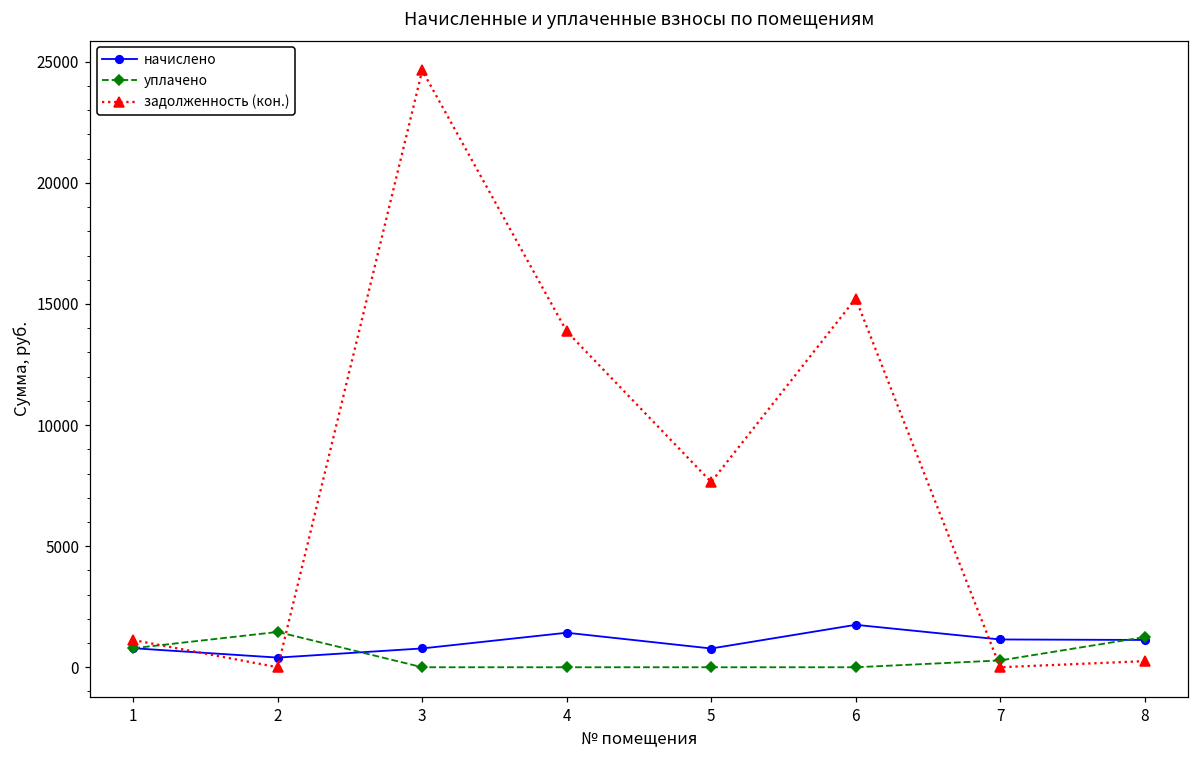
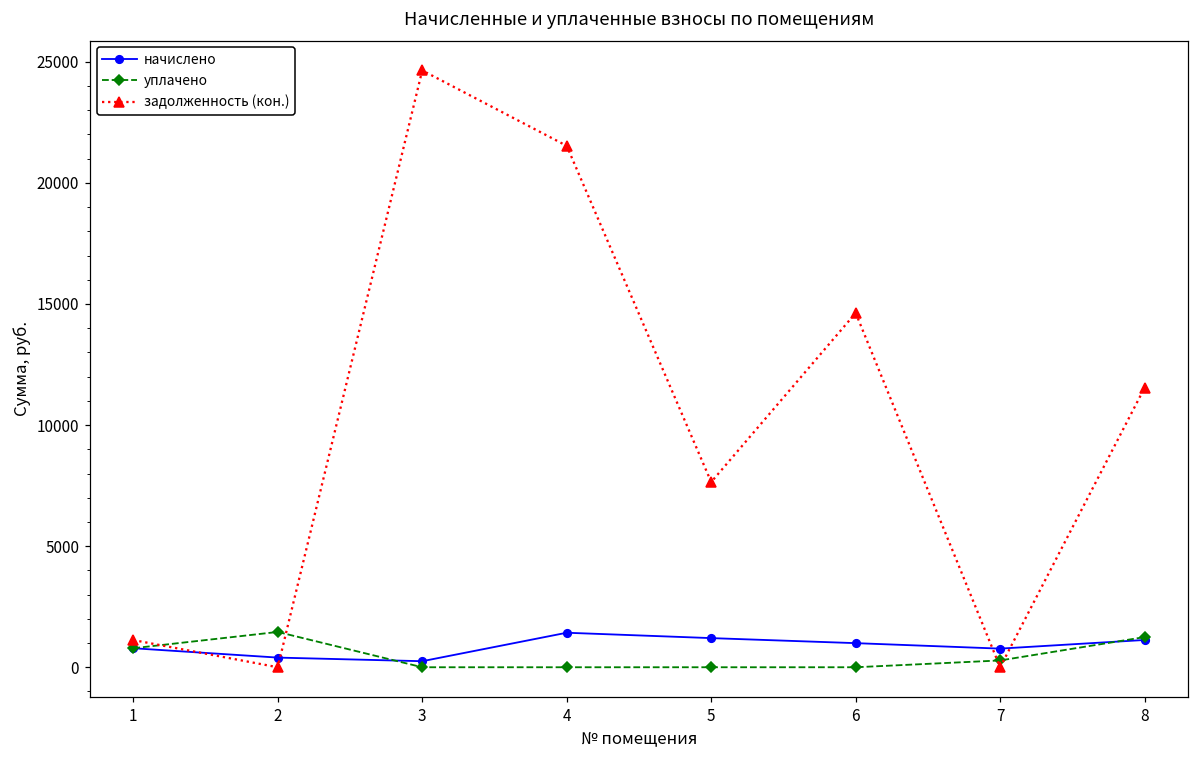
  {
    "начислено": {
      "2": 400,
-     "3": 800,
+     "3": 200,
      "4": 1400,
-     "5": 800,
-     "6": 1800,
-     "7": 1100,
+     "5": 1200,
+     "6": 1000,
+     "7": 800,
      "8": 1100
    },
    "уплачено": {
      "2": 1500,
      "3": 0,
      "4": 0,
      "5": 0,
      "6": 0,
      "7": 300,
      "8": 1200
    },
    "задолженность (кон.)": {
      "1": 1100,
      "2": 0,
      "3": 24600,
-     "4": 13900,
+     "4": 21500,
      "5": 7600,
-     "6": 15200,
+     "6": 14600,
      "7": 0,
-     "8": 300
+     "8": 11500
    }
  }
